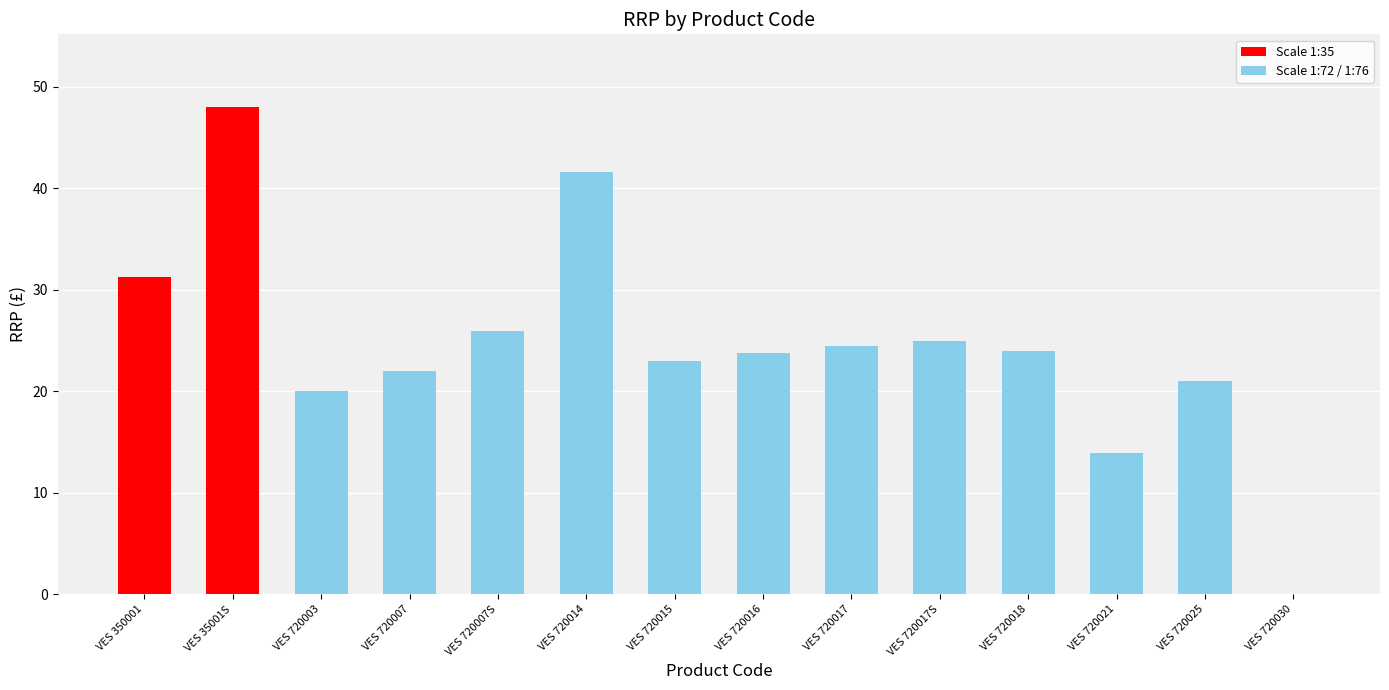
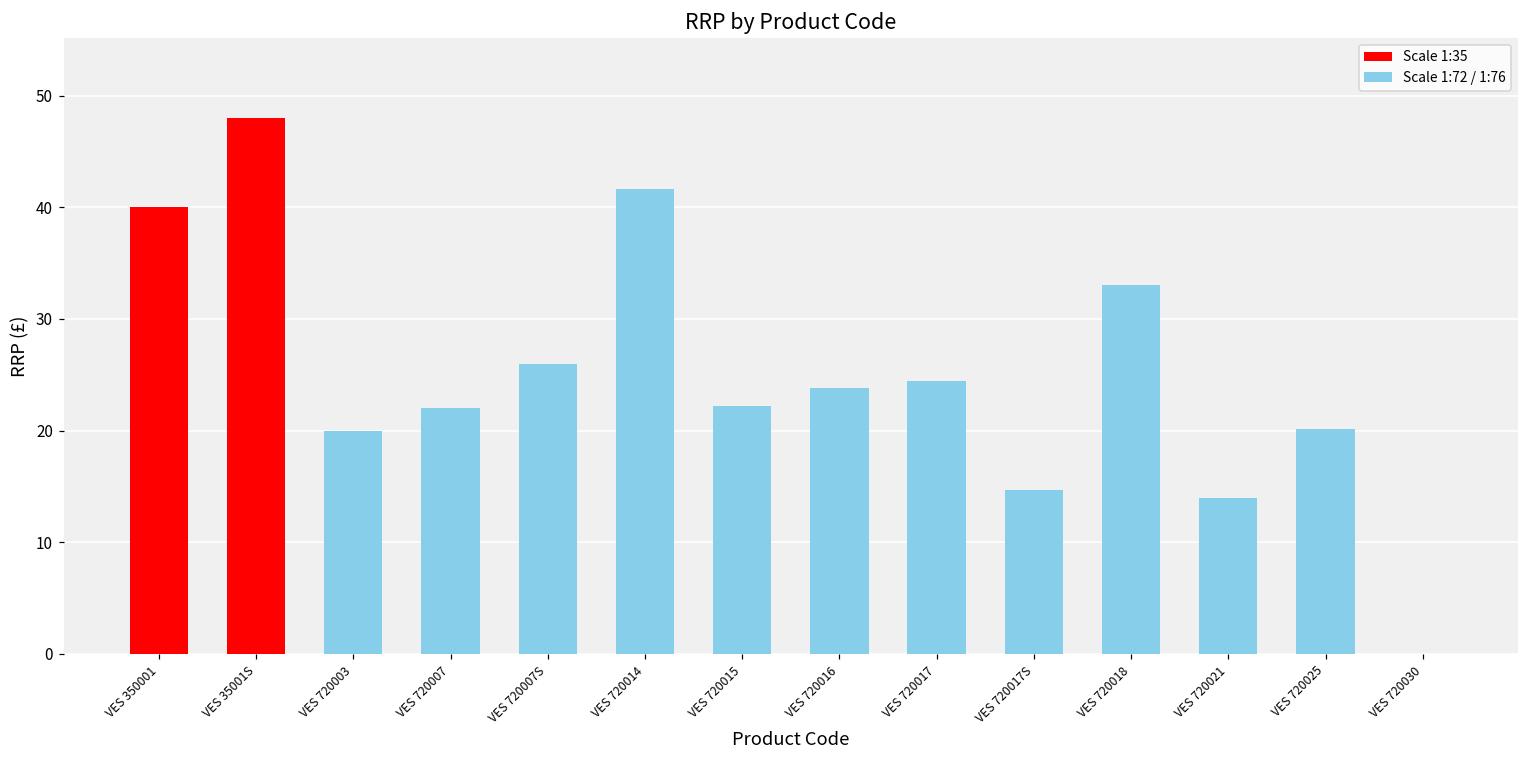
  {
-   "VES 350001": 31.3,
+   "VES 350001": 40.0,
    "VES 35001S": 48.0,
    "VES 720003": 20.0,
    "VES 720007": 22.0,
    "VES 720007S": 26.0,
    "VES 720014": 41.7,
-   "VES 720015": 23.0,
+   "VES 720015": 22.2,
    "VES 720016": 23.8,
    "VES 720017": 24.4,
-   "VES 720017S": 25.0,
-   "VES 720018": 24.0,
+   "VES 720017S": 14.7,
+   "VES 720018": 33.0,
    "VES 720021": 13.9,
-   "VES 720025": 21.0,
+   "VES 720025": 20.1,
    "VES 720030": 0.0
  }
